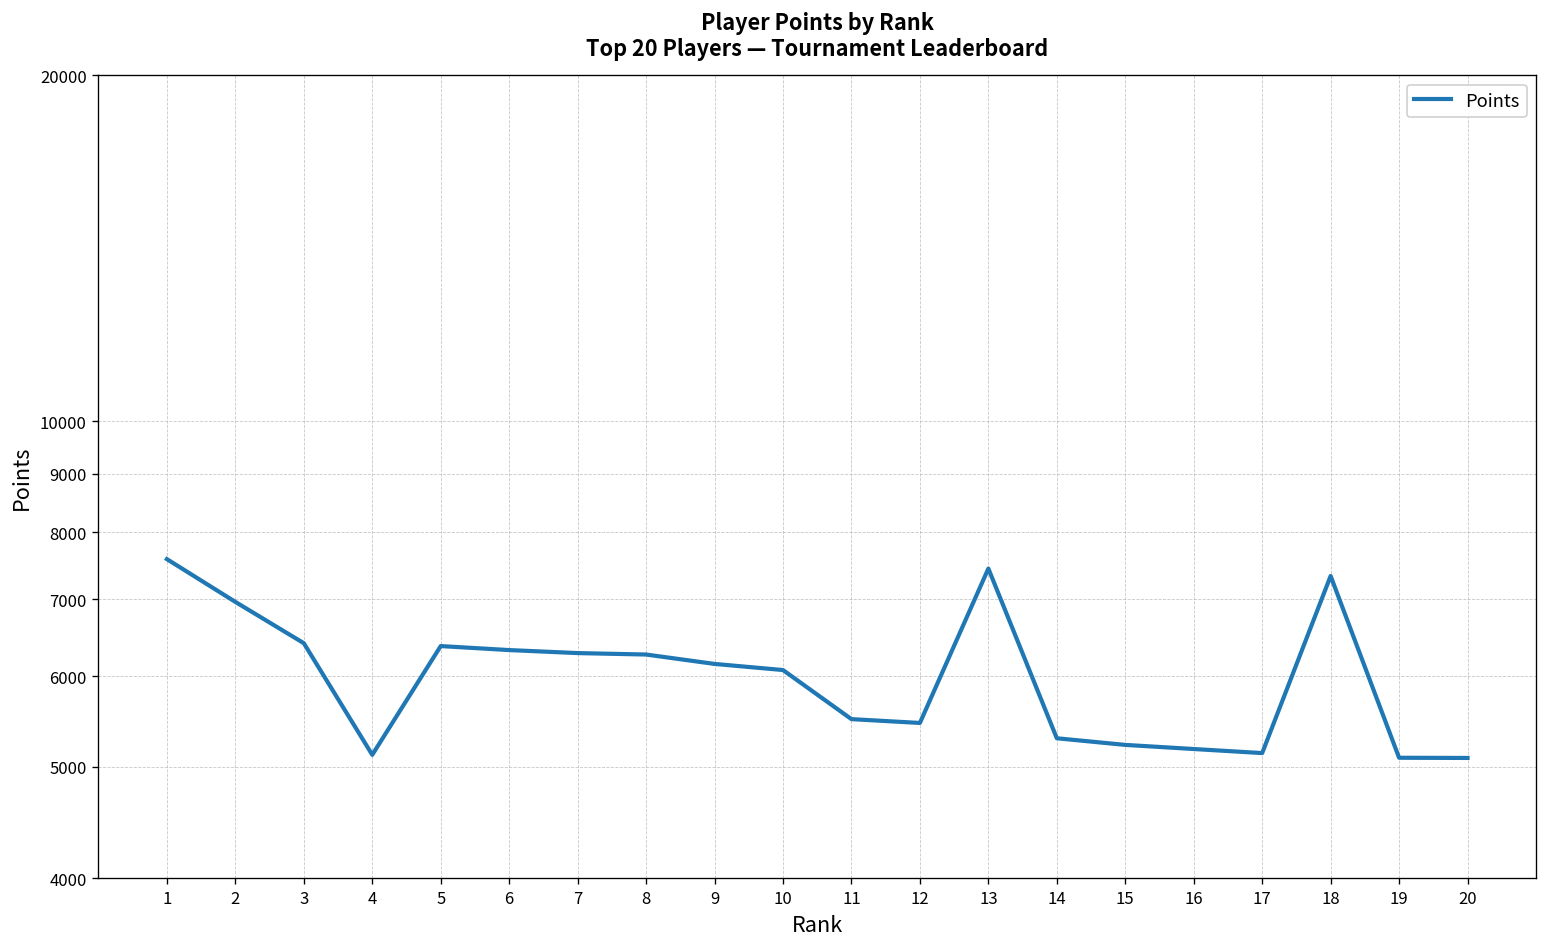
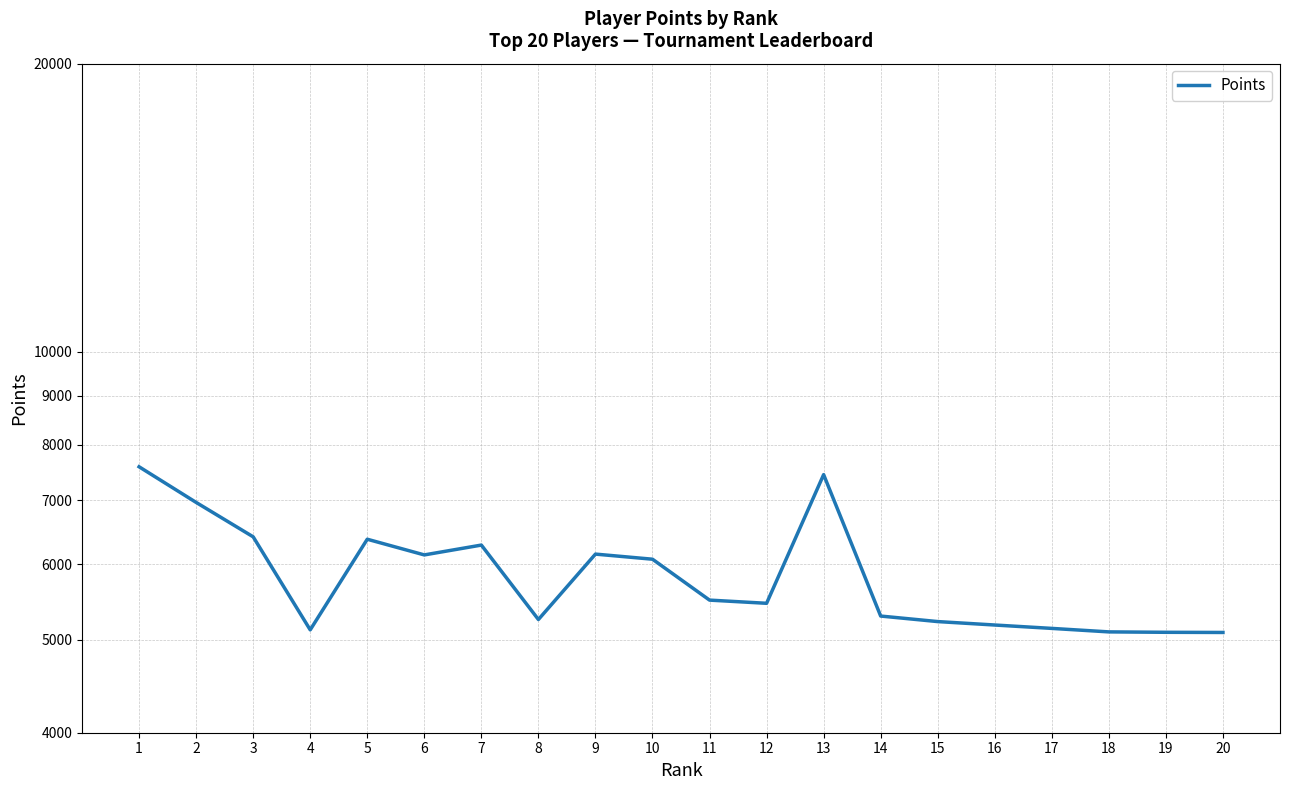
  {
    "1": 7600,
    "2": 7000,
    "3": 6400,
    "4": 5100,
    "5": 6400,
-   "6": 6300,
+   "6": 6100,
    "7": 6300,
-   "8": 6300,
+   "8": 5300,
    "9": 6100,
    "10": 6100,
    "11": 5500,
    "12": 5500,
    "13": 7400,
    "14": 5300,
    "15": 5200,
    "16": 5200,
    "17": 5100,
-   "18": 7300,
+   "18": 5100,
    "19": 5100,
    "20": 5100
  }
